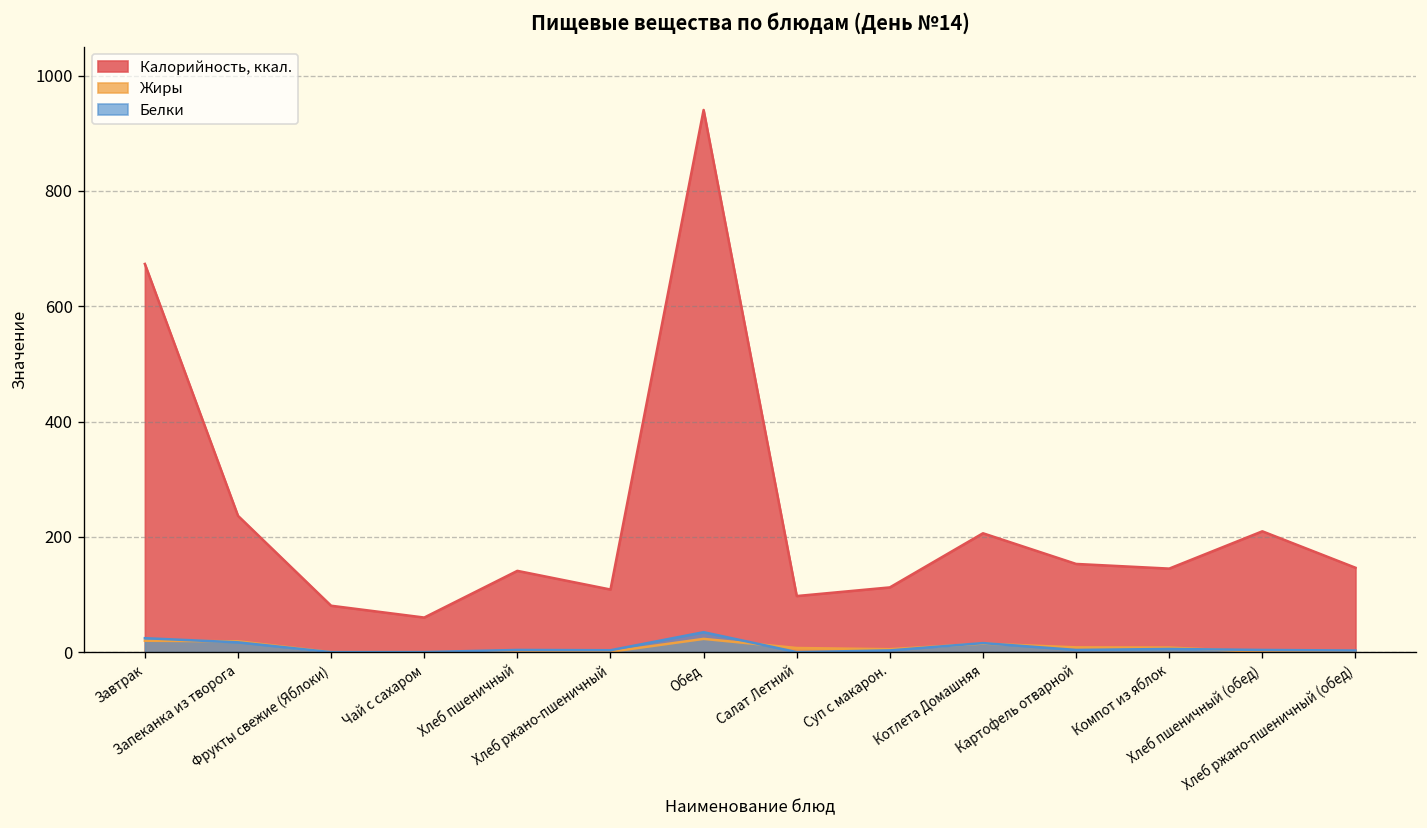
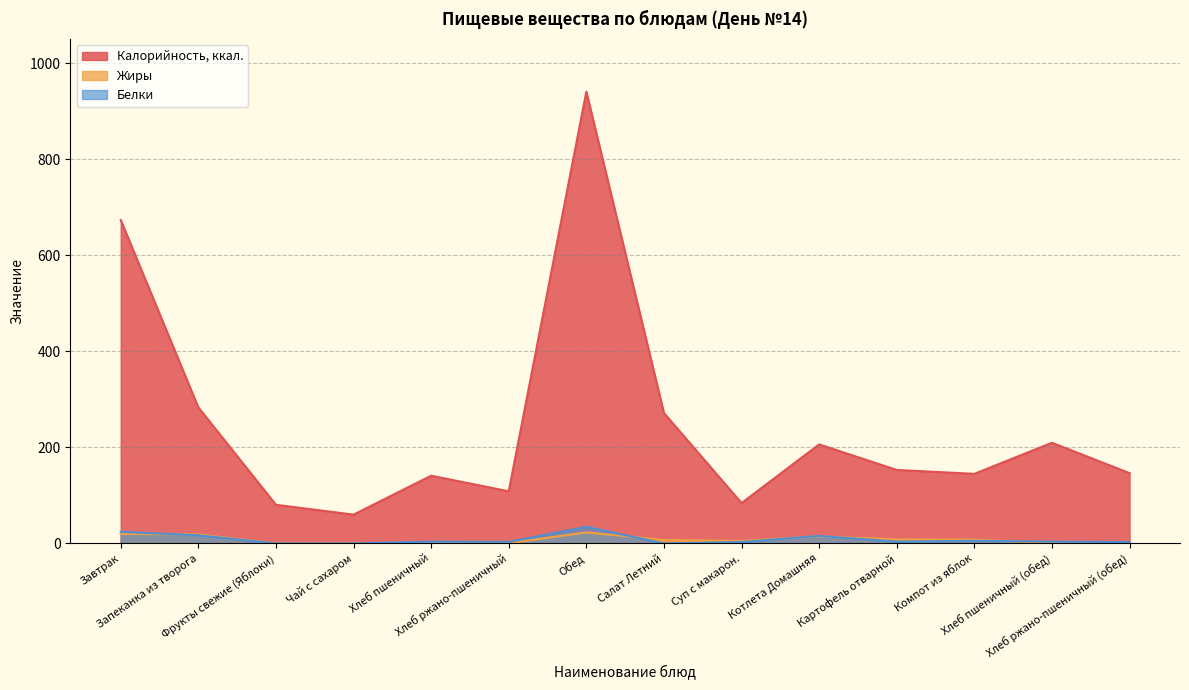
  {
    "Калорийность, ккал.": {
      "Завтрак": 670,
-     "Запеканка из творога": 240,
+     "Запеканка из творога": 280,
      "Фрукты свежие (Яблоки)": 80,
      "Чай с сахаром": 60,
      "Хлеб пшеничный": 140,
      "Хлеб ржано-пшеничный": 110,
      "Обед": 940,
-     "Салат Летний": 100,
-     "Суп с макарон.": 110,
+     "Салат Летний": 270,
+     "Суп с макарон.": 80,
      "Котлета Домашняя": 210,
      "Картофель отварной": 150,
      "Компот из яблок": 140,
      "Хлеб пшеничный (обед)": 210,
      "Хлеб ржано-пшеничный (обед)": 150
    },
    "Жиры": {
      "Обед": 20,
      "Салат Летний": 10
    },
    "Белки": {
      "Обед": 30,
      "Салат Летний": 0
    }
  }
